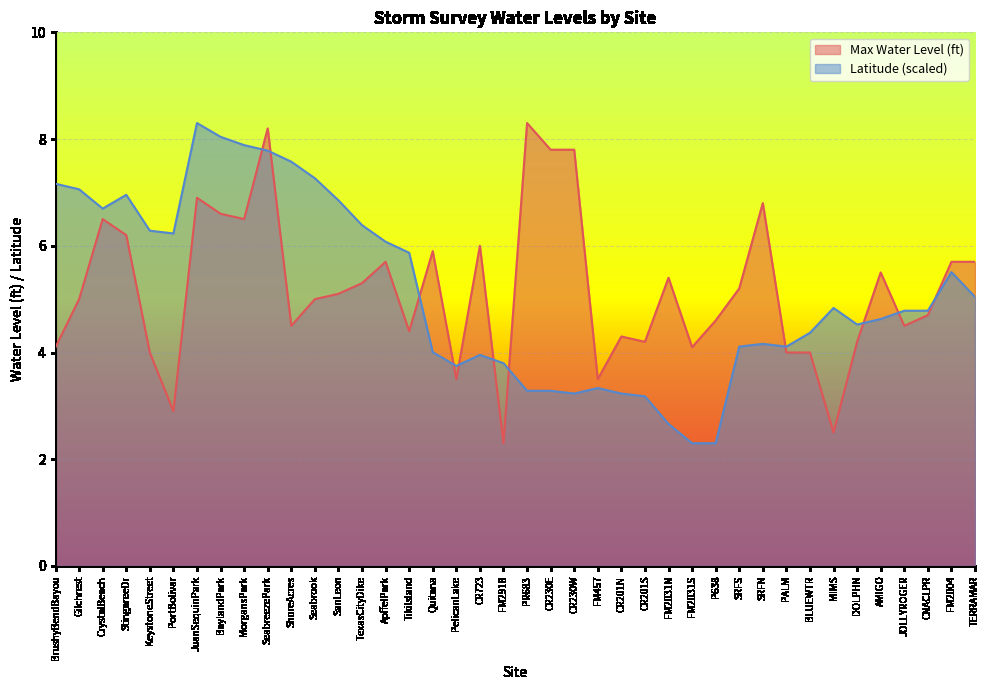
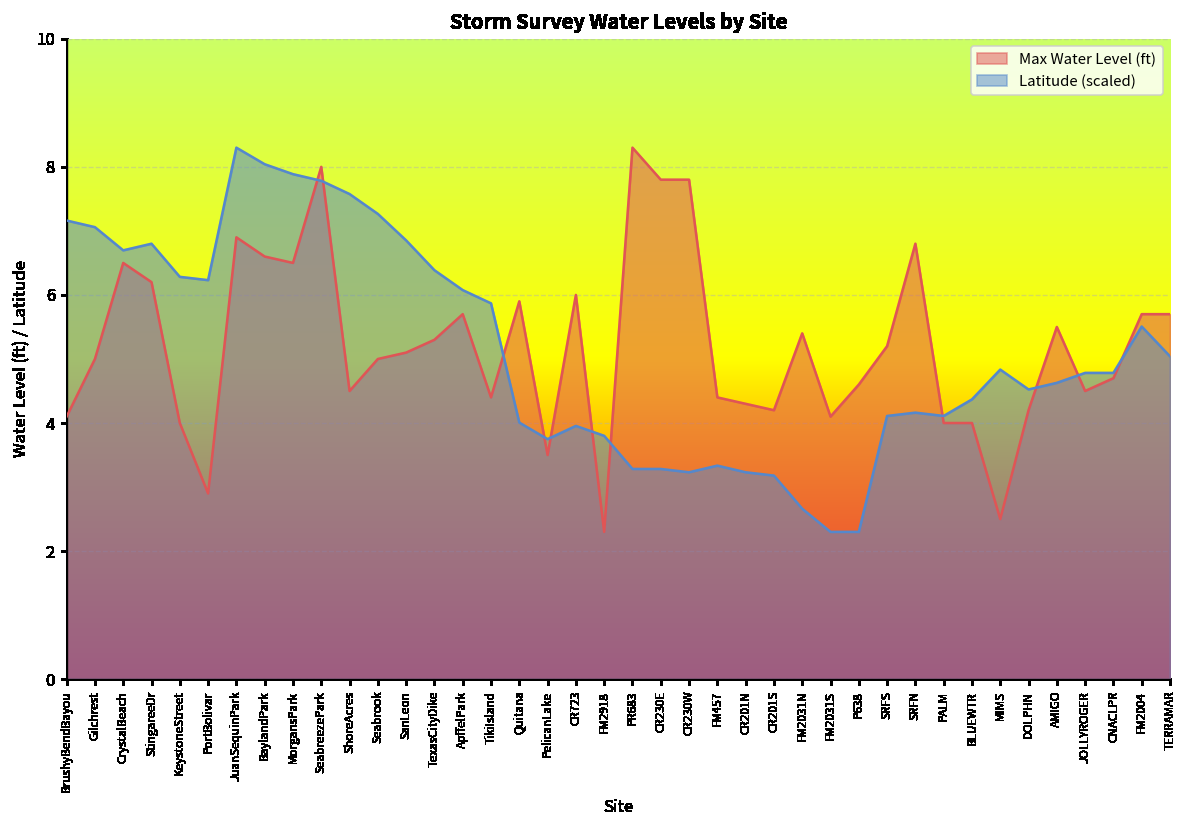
  {
    "Max Water Level (ft)": {
      "BrushyBendBayou": 4.1,
      "Gilchrest": 5.0,
      "CrystalBeach": 6.5,
      "StingareeDr": 6.2,
      "KeystoneStreet": 4.0,
      "PortBolivar": 2.9,
      "JuanSequinPark": 6.9,
      "BaylandPark": 6.6,
      "MorgansPark": 6.5,
-     "SeabreezePark": 8.2,
+     "SeabreezePark": 8.0,
      "ShoreAcres": 4.5,
      "Seabrook": 5.0,
      "SanLeon": 5.1,
      "TexasCityDike": 5.3,
      "ApffelPark": 5.7,
      "TikiIsland": 4.4,
      "Quitana": 5.9,
      "PelicanLake": 3.5,
      "CR723": 6.0,
      "FM2918": 2.3,
      "PR683": 8.3,
      "CR230E": 7.8,
      "CR230W": 7.8,
-     "FM457": 3.5,
+     "FM457": 4.4,
      "CR201N": 4.3,
      "CR201S": 4.2,
      "FM2031N": 5.4,
      "FM2031S": 4.1,
      "P638": 4.6,
      "SRFS": 5.2,
      "SRFN": 6.8,
      "PALM": 4.0,
      "BLUEWTR": 4.0,
      "MIMS": 2.5,
      "DOLPHN": 4.2,
      "AMIGO": 5.5,
      "JOLLYROGER": 4.5,
      "CNACLPR": 4.7,
      "FM2004": 5.7,
      "TERRAMAR": 5.7
    },
    "Latitude (scaled)": {
      "BrushyBendBayou": 7.2,
      "Gilchrest": 7.1,
      "CrystalBeach": 6.7,
-     "StingareeDr": 7.0,
+     "StingareeDr": 6.8,
      "KeystoneStreet": 6.3,
      "PortBolivar": 6.2,
      "JuanSequinPark": 8.3,
      "BaylandPark": 8.0,
      "MorgansPark": 7.9,
      "SeabreezePark": 7.8,
      "ShoreAcres": 7.6,
      "Seabrook": 7.3,
      "SanLeon": 6.9,
      "TexasCityDike": 6.4,
      "ApffelPark": 6.1,
      "TikiIsland": 5.9,
      "Quitana": 4.0,
      "PelicanLake": 3.7,
      "CR723": 4.0,
      "FM2918": 3.8,
      "PR683": 3.3,
      "CR230E": 3.3,
      "CR230W": 3.2,
      "FM457": 3.3,
      "CR201N": 3.2,
      "CR201S": 3.2,
      "FM2031N": 2.7,
      "FM2031S": 2.3,
      "P638": 2.3,
      "SRFS": 4.1,
      "SRFN": 4.2,
      "PALM": 4.1,
      "BLUEWTR": 4.4,
      "MIMS": 4.8,
      "DOLPHN": 4.5,
      "AMIGO": 4.6,
      "JOLLYROGER": 4.8,
      "CNACLPR": 4.8,
      "FM2004": 5.5,
      "TERRAMAR": 5.0
    }
  }
